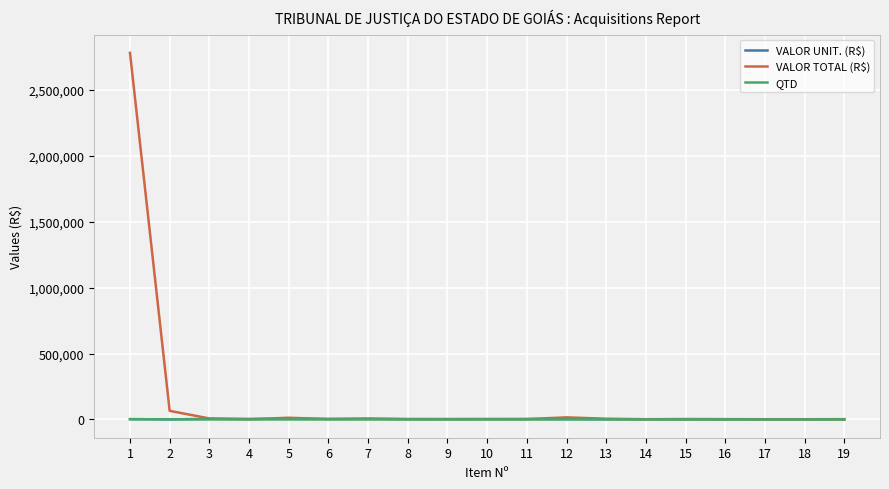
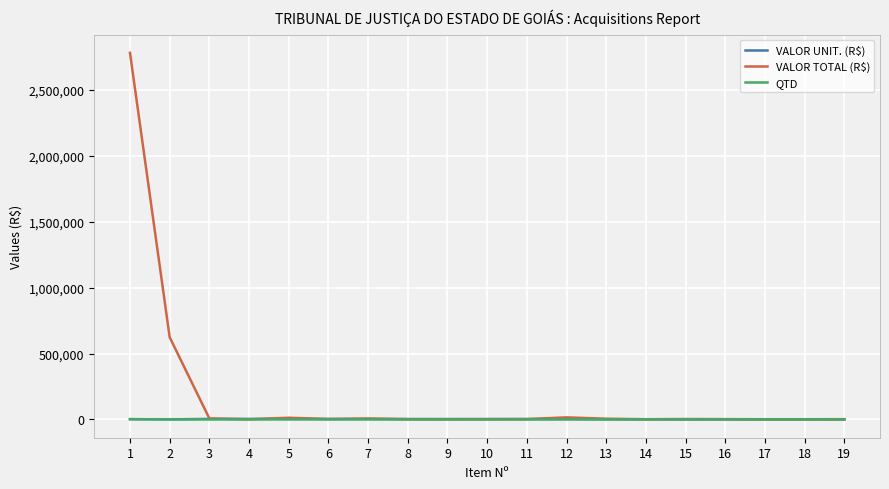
  {
    "QTD": {
      "1": "0",
      "2": "0"
    },
    "VALOR TOTAL (R$)": {
      "1": "2,780,000",
-     "2": "60,000"
+     "2": "620,000"
    }
  }
